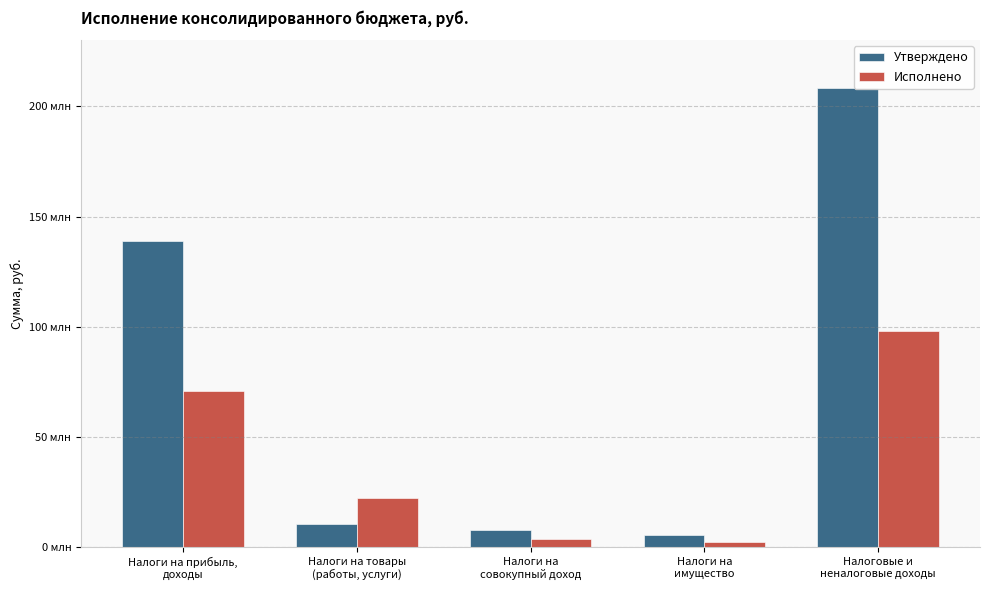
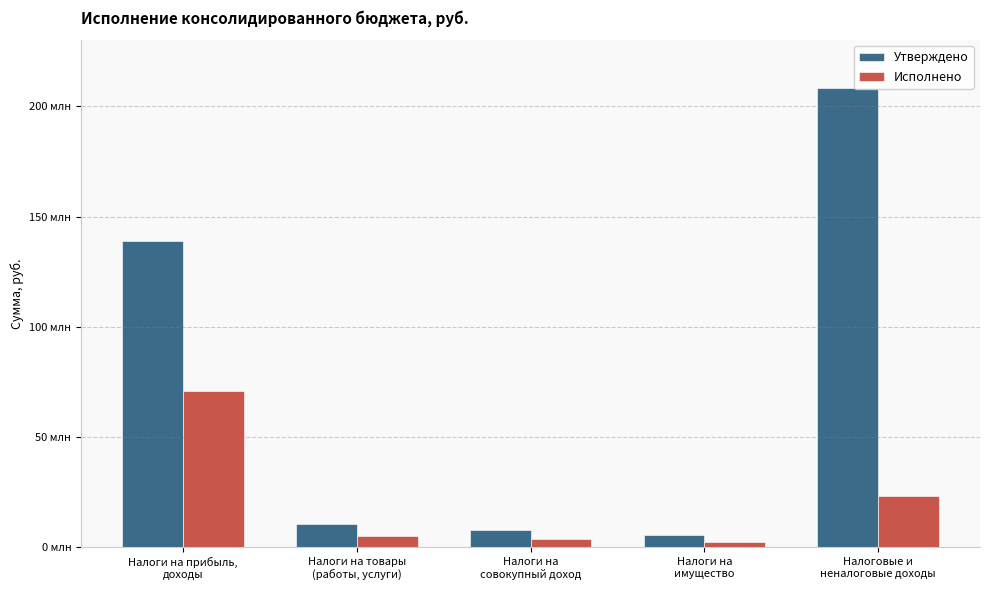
  {
    "Утверждено": {
      "Налоги на прибыль, доходы": "139 млн",
      "Налоги на товары (работы, услуги)": "11 млн",
      "Налоги на совокупный доход": "8 млн",
      "Налоги на имущество": "5 млн",
      "Налоговые и неналоговые доходы": "208 млн"
    },
    "Исполнено": {
      "Налоги на прибыль, доходы": "71 млн",
-     "Налоги на товары (работы, услуги)": "22 млн",
+     "Налоги на товары (работы, услуги)": "5 млн",
      "Налоги на совокупный доход": "4 млн",
      "Налоги на имущество": "2 млн",
-     "Налоговые и неналоговые доходы": "98 млн"
+     "Налоговые и неналоговые доходы": "23 млн"
    }
  }
